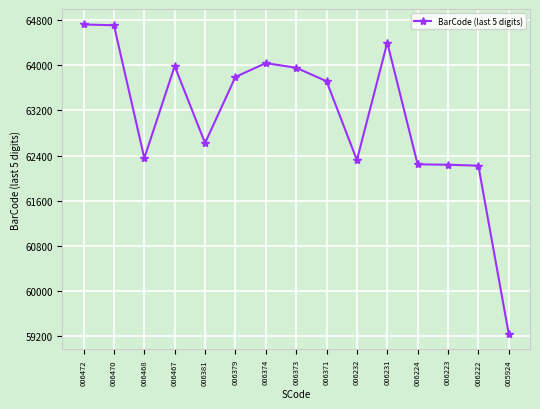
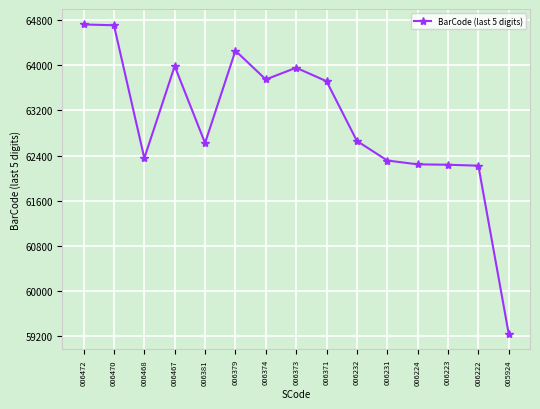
  {
    "006472": 64700,
    "006470": 64700,
    "006468": 62400,
    "006467": 64000,
    "006381": 62600,
-   "006379": 63800,
-   "006374": 64000,
+   "006379": 64300,
+   "006374": 63700,
    "006373": 64000,
    "006371": 63700,
-   "006232": 62300,
-   "006231": 64400,
+   "006232": 62700,
+   "006231": 62300,
    "006224": 62200,
    "006223": 62200,
    "006222": 62200,
    "005924": 59200
  }
